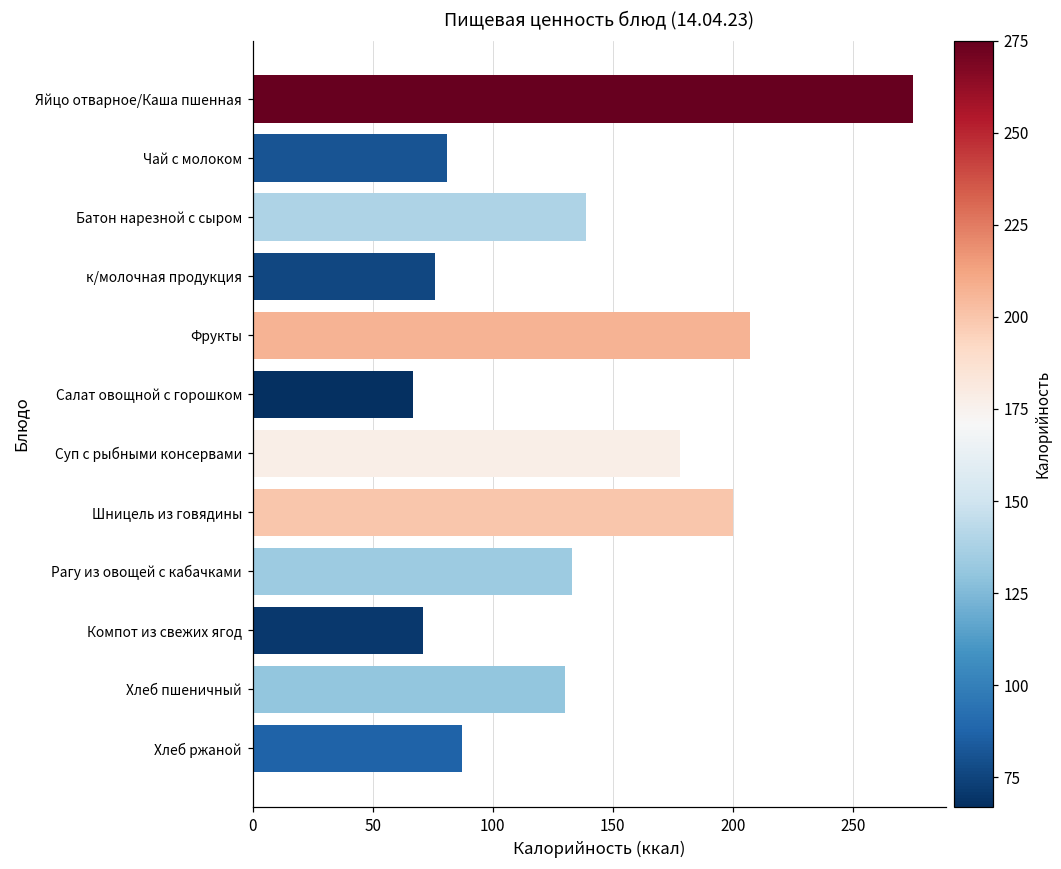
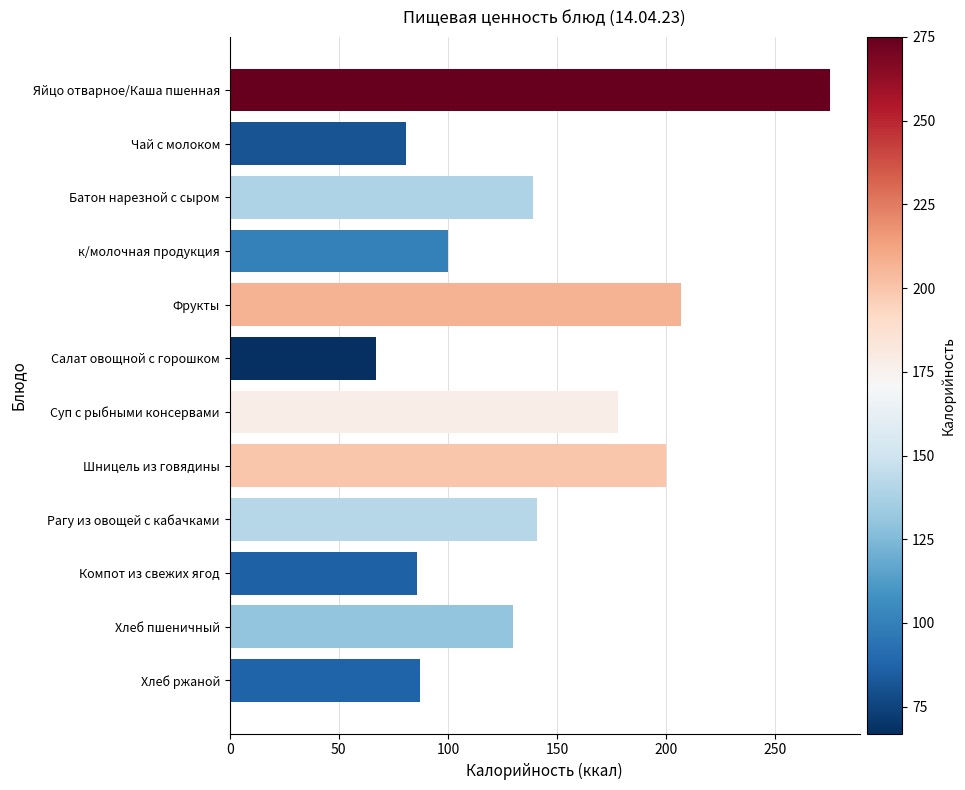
  {
    "Яйцо отварное/Каша пшенная": 275,
    "Чай с молоком": 81,
    "Батон нарезной с сыром": 139,
-   "к/молочная продукция": 76,
+   "к/молочная продукция": 100,
    "Фрукты": 207,
    "Салат овощной с горошком": 67,
    "Суп с рыбными консервами": 178,
    "Шницель из говядины": 200,
-   "Рагу из овощей с кабачками": 133,
-   "Компот из свежих ягод": 71,
+   "Рагу из овощей с кабачками": 141,
+   "Компот из свежих ягод": 86,
    "Хлеб пшеничный": 130,
    "Хлеб ржаной": 87
  }
